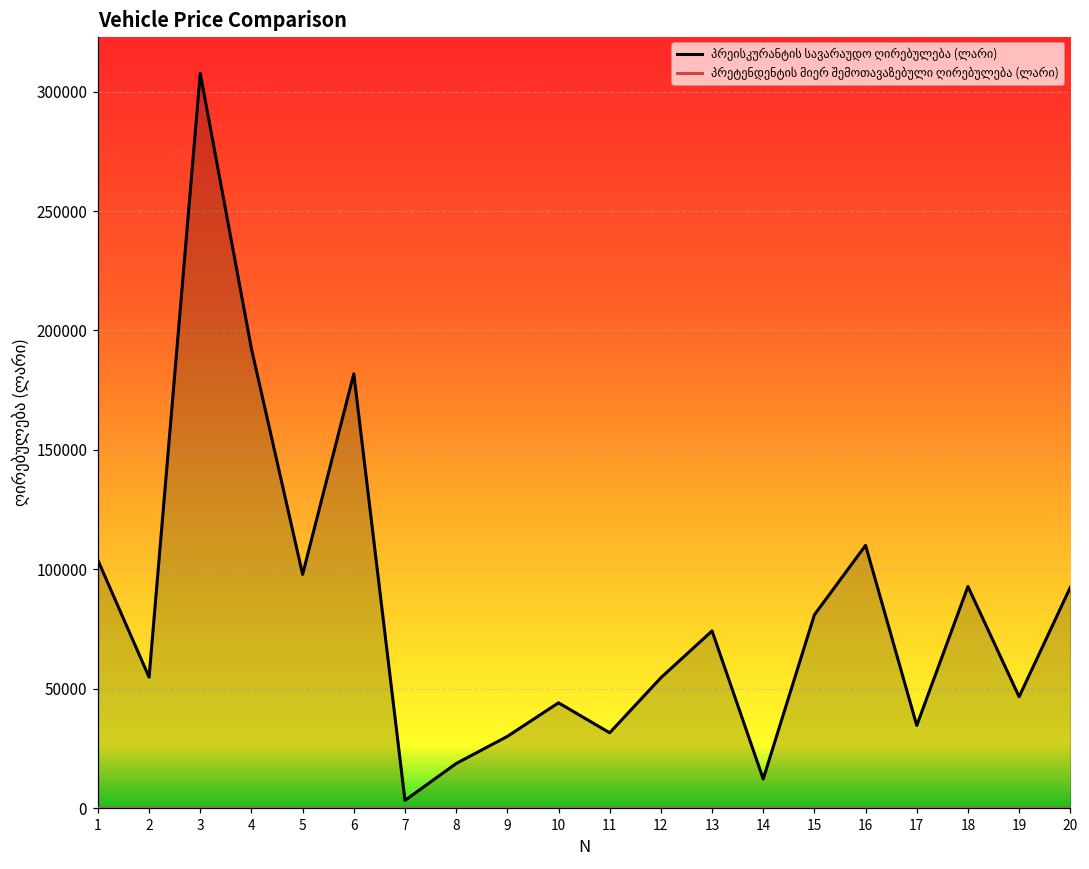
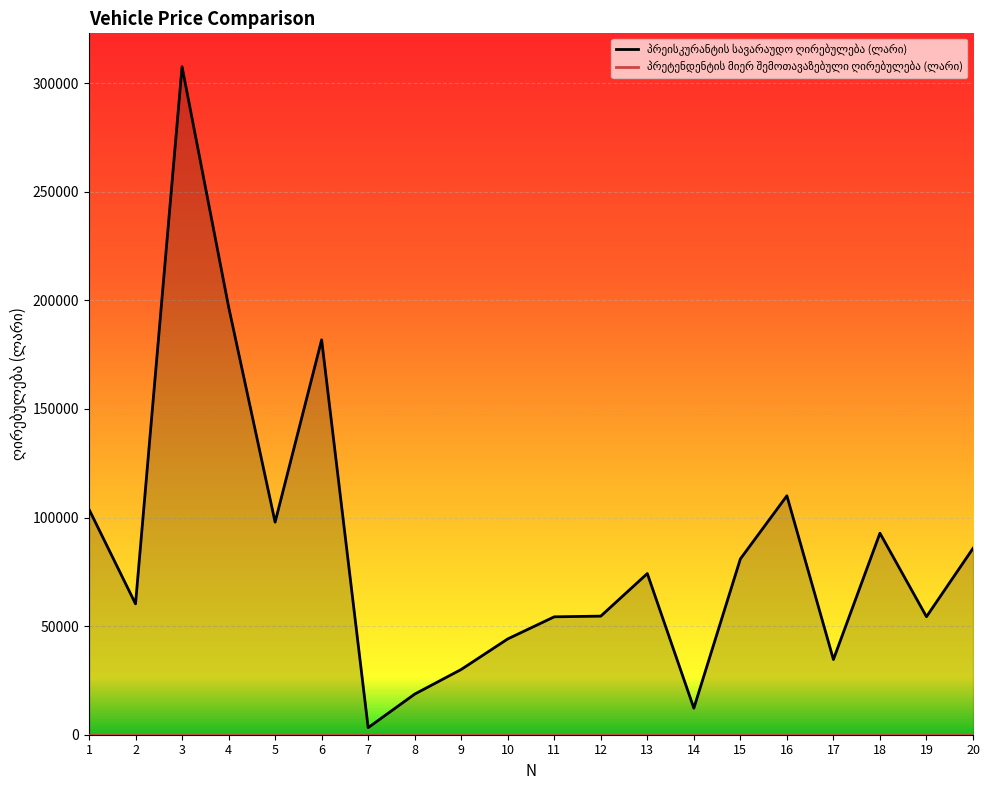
  {
    "პრეისკურანტის სავარაუდო ღირებულება (ლარი)": {
      "1": 104000,
-     "2": 55000,
+     "2": 60000,
      "3": 308000,
-     "4": 192000,
+     "4": 197000,
      "5": 98000,
      "6": 182000,
      "7": 3000,
      "8": 19000,
      "9": 30000,
      "10": 44000,
-     "11": 32000,
+     "11": 54000,
      "12": 55000,
      "13": 74000,
      "14": 12000,
      "15": 81000,
      "16": 110000,
      "17": 35000,
      "18": 93000,
-     "19": 47000,
-     "20": 92000
+     "19": 54000,
+     "20": 86000
    },
    "პრეტენდენტის მიერ შემოთავაზებული ღირებულება (ლარი)": {
      "1": 0,
      "2": 0,
      "3": 0,
      "4": 0,
      "5": 0,
      "6": 0,
      "7": 0,
      "8": 0,
      "9": 0,
      "10": 0,
      "11": 0,
      "12": 0,
      "13": 0,
      "14": 0,
      "15": 0,
      "16": 0,
      "17": 0,
      "18": 0,
      "19": 0,
      "20": 0
    }
  }
